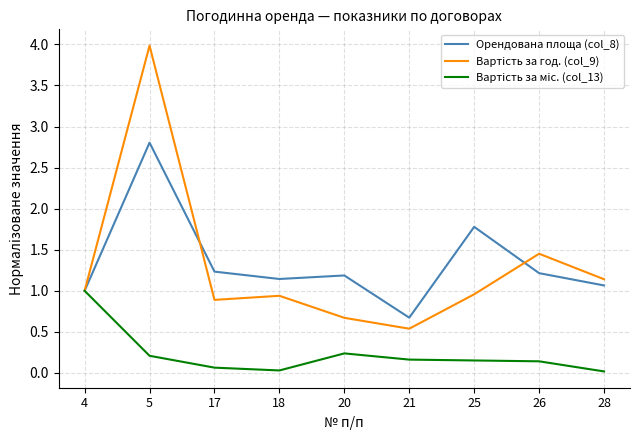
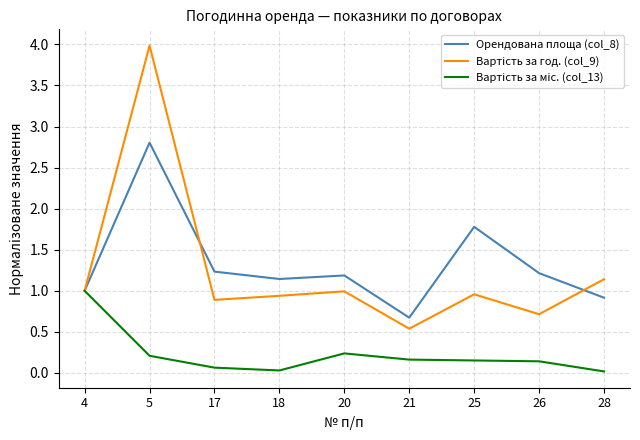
  {
    "Орендована площа (col_8)": {
      "5": 2.8,
      "17": 1.2,
      "18": 1.1,
      "20": 1.2,
      "21": 0.7,
      "25": 1.8,
      "26": 1.2,
-     "28": 1.1
+     "28": 0.9
    },
    "Вартість за год. (col_9)": {
      "5": 4.0,
      "17": 0.9,
      "18": 0.9,
-     "20": 0.7,
+     "20": 1.0,
      "21": 0.5,
      "25": 1.0,
-     "26": 1.5,
+     "26": 0.7,
      "28": 1.1
    },
    "Вартість за міс. (col_13)": {
      "5": 0.2,
      "17": 0.1,
      "18": 0.0,
      "20": 0.2,
      "21": 0.2,
      "25": 0.2,
      "26": 0.1,
      "28": 0.0
    }
  }
